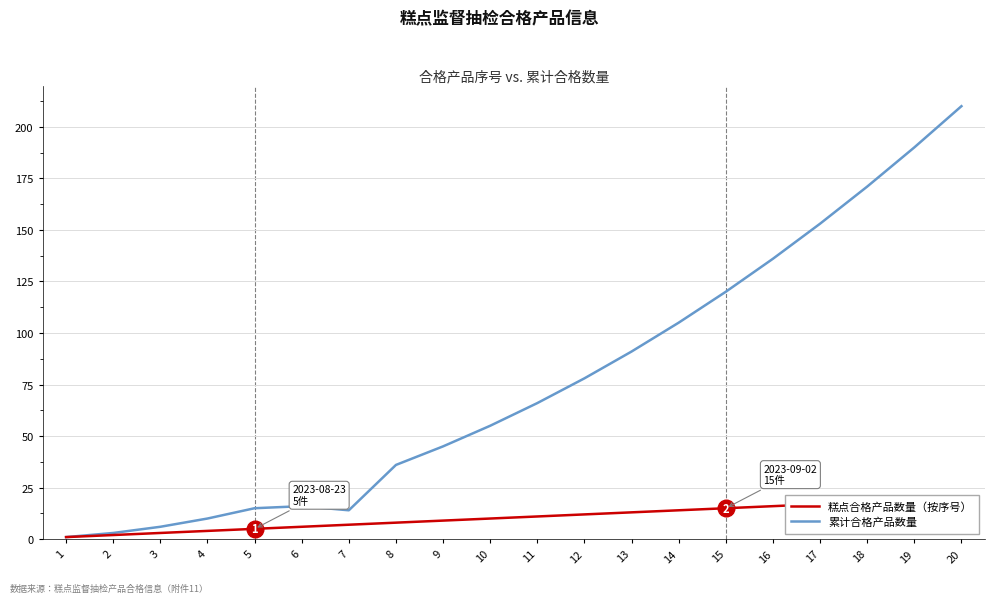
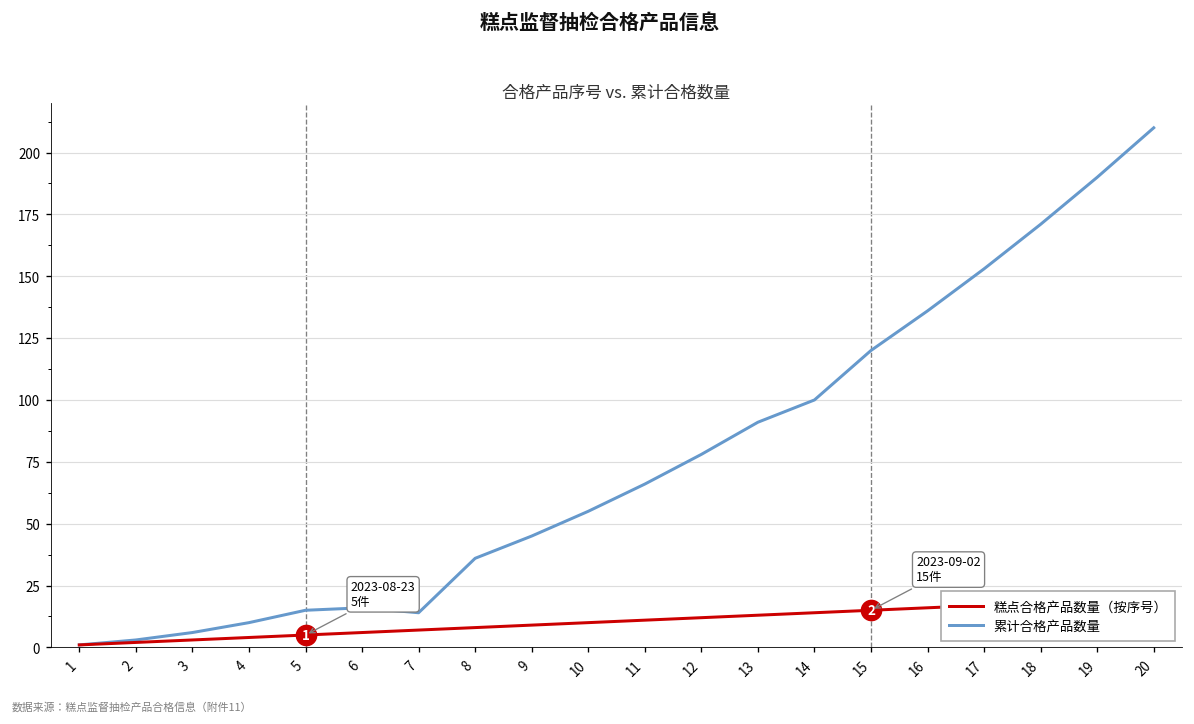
  {
    "累计合格产品数量": {
      "3": 6,
      "4": 10,
      "5": 15,
      "7": 14,
      "8": 36,
      "9": 45,
      "10": 55,
      "11": 66,
      "12": 78,
      "13": 91,
-     "14": 105,
+     "14": 100,
      "15": 120,
      "16": 136,
      "17": 153,
      "18": 171,
      "19": 190,
      "20": 210
    }
  }
